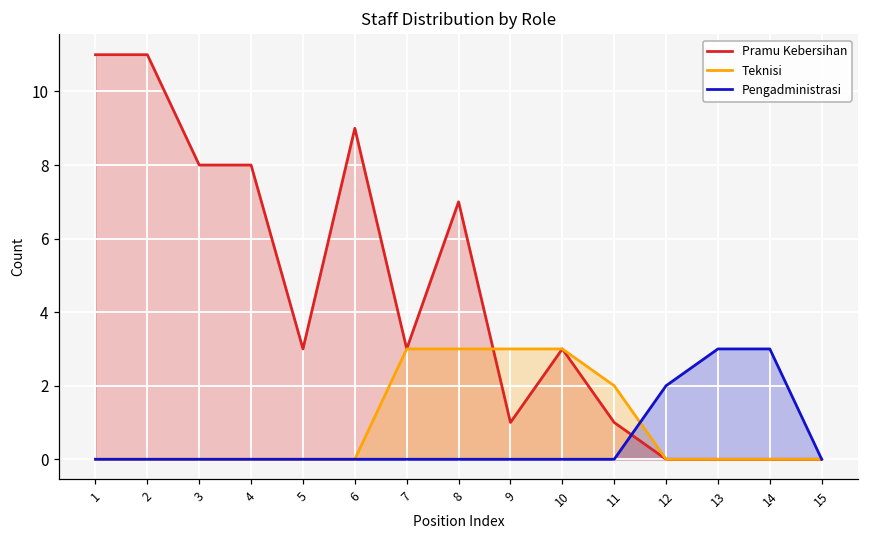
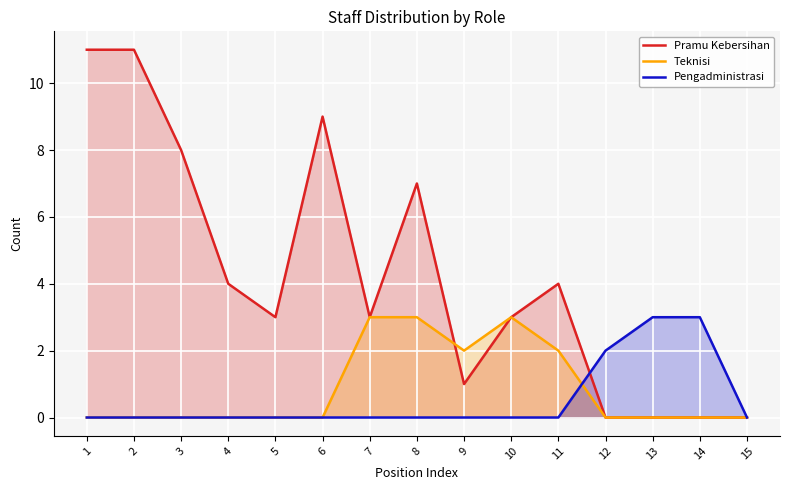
  {
    "Pramu Kebersihan": {
      "1": 11,
      "2": 11,
      "3": 8,
-     "4": 8,
+     "4": 4,
      "5": 3,
      "6": 9,
      "8": 7,
      "9": 1,
-     "11": 1
+     "11": 4
    },
    "Teknisi": {
      "8": 3,
-     "9": 3,
+     "9": 2,
      "11": 2
    },
    "Pengadministrasi": {
      "7": 0,
      "8": 0,
      "9": 0,
      "10": 0,
      "11": 0,
      "12": 2,
      "13": 3,
      "14": 3
    }
  }
